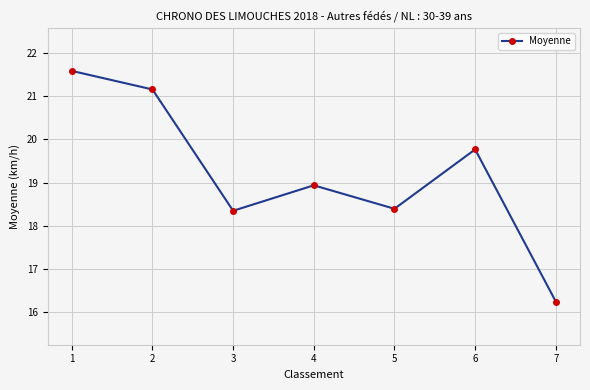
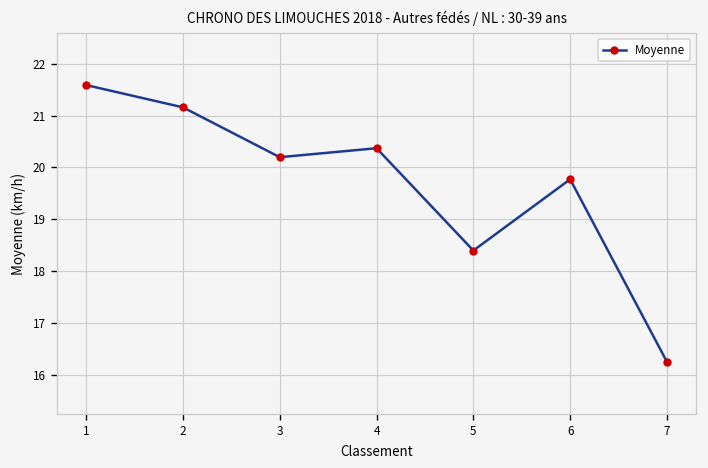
  {
    "1": 21.6,
    "2": 21.2,
-   "3": 18.3,
-   "4": 18.9,
+   "3": 20.2,
+   "4": 20.4,
    "5": 18.4,
    "6": 19.8,
    "7": 16.2
  }
